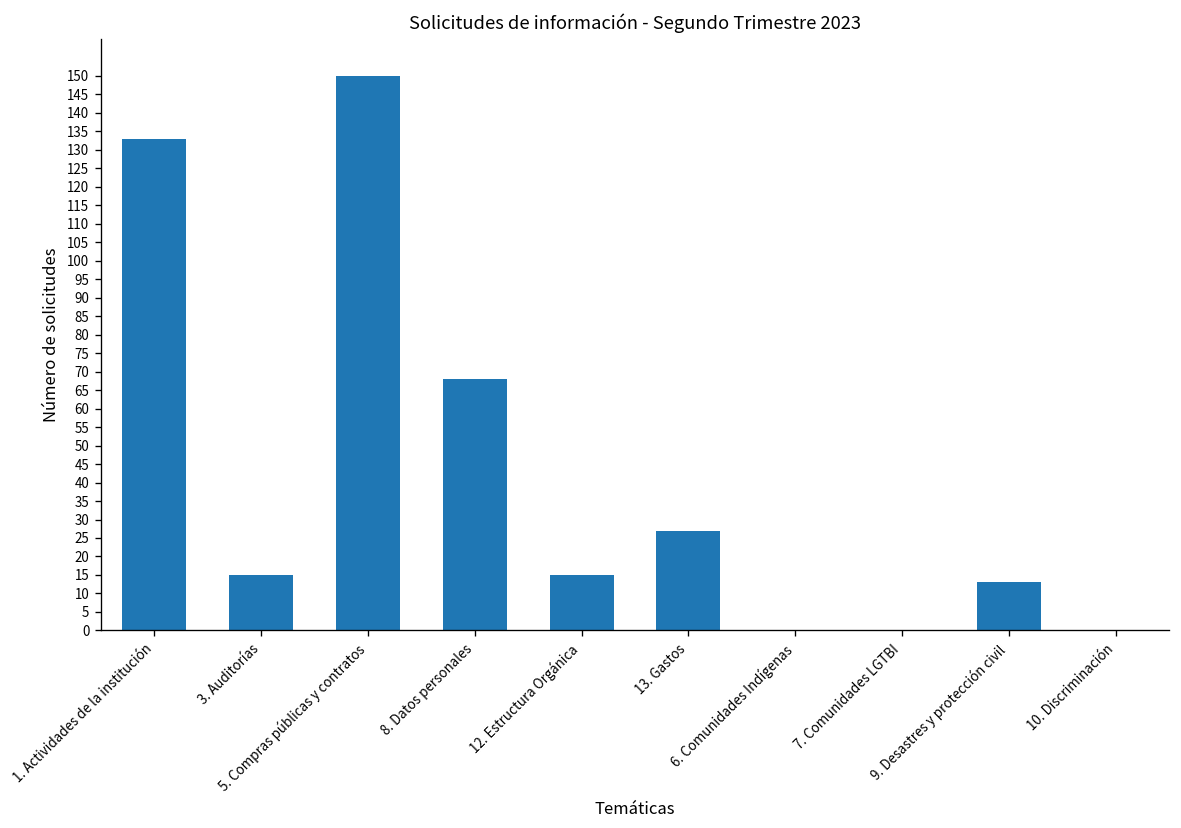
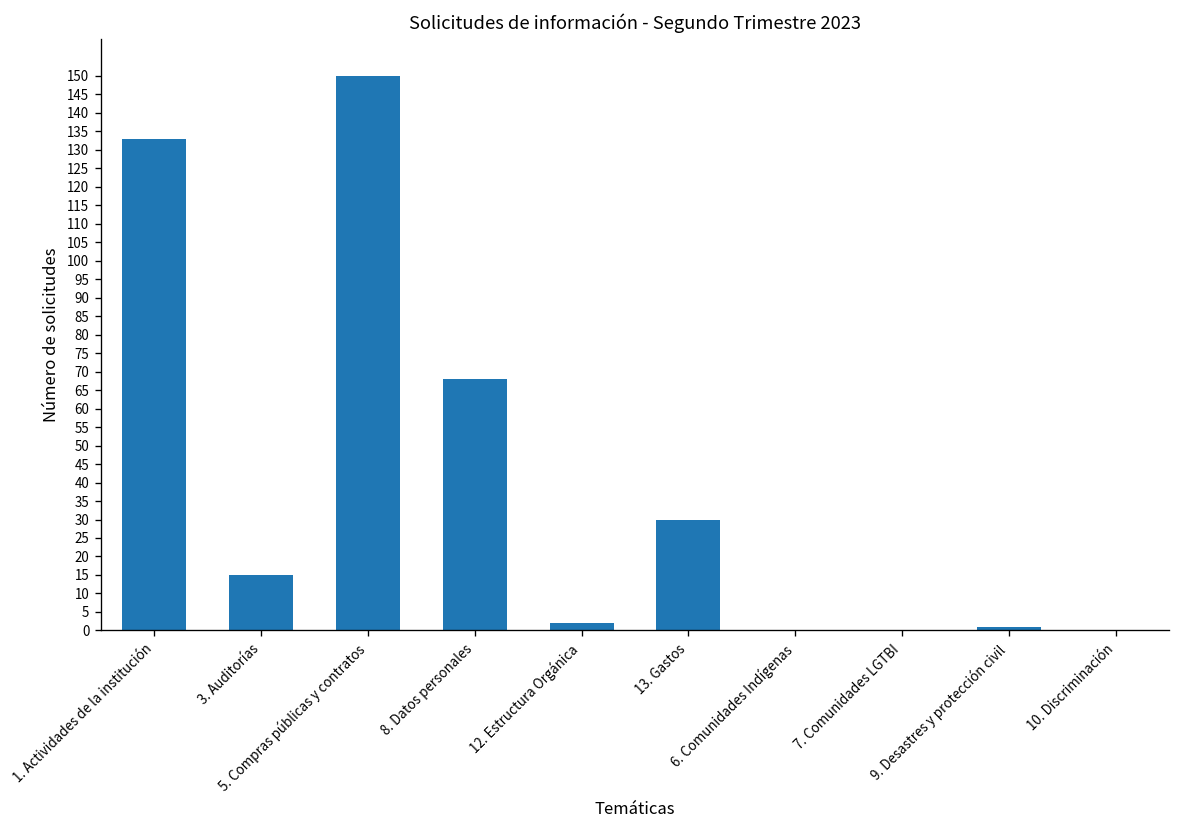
  {
    "1. Actividades de la institución": 133,
    "3. Auditorías": 15,
    "5. Compras públicas y contratos": 150,
    "8. Datos personales": 68,
-   "12. Estructura Orgánica": 15,
-   "13. Gastos": 27,
+   "12. Estructura Orgánica": 2,
+   "13. Gastos": 30,
    "6. Comunidades Indígenas": 0,
    "7. Comunidades LGTBI": 0,
-   "9. Desastres y protección civil": 13,
+   "9. Desastres y protección civil": 1,
    "10. Discriminación": 0
  }
